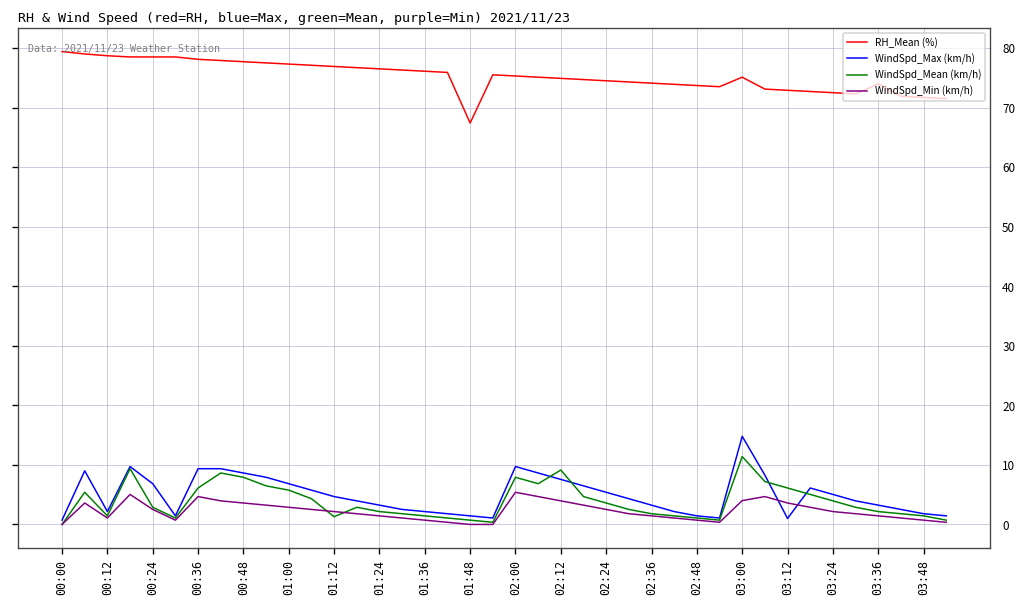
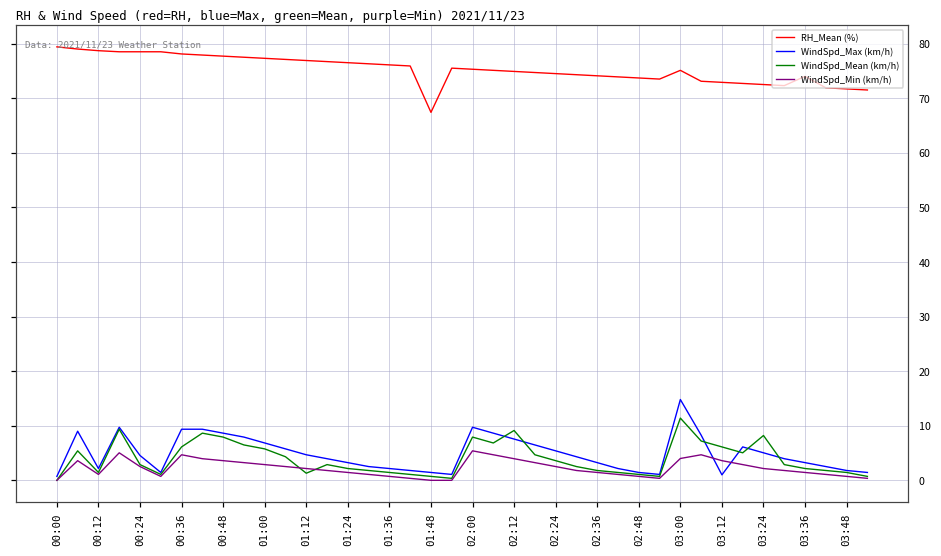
  {
    "RH_Mean (%)": {
      "00:12": 79,
      "00:24": 79,
      "00:36": 78,
      "00:48": 78,
      "01:00": 77,
      "01:12": 77,
      "01:24": 77,
      "01:36": 76,
      "01:48": 67,
      "02:00": 75,
      "02:12": 75,
      "02:24": 75,
      "02:36": 74,
      "02:48": 74,
      "03:00": 75,
      "03:12": 73,
      "03:24": 73
    },
    "WindSpd_Max (km/h)": {
      "00:00": 1,
      "00:12": 2,
-     "00:24": 7,
+     "00:24": 5,
      "00:36": 9,
      "00:48": 9,
      "01:00": 7,
      "01:12": 5,
      "01:24": 3,
      "01:36": 2,
      "01:48": 1,
      "02:00": 10,
      "02:12": 8,
      "02:24": 5,
      "02:36": 3,
      "03:00": 15,
      "03:12": 1,
      "03:24": 5,
      "03:36": 3
    },
    "WindSpd_Mean (km/h)": {
      "00:36": 6,
      "00:48": 8,
      "01:00": 6,
      "01:12": 1,
      "01:24": 2,
      "01:36": 1,
      "01:48": 1,
      "02:00": 8,
      "02:12": 9,
      "02:24": 4,
      "03:00": 11,
      "03:12": 6,
-     "03:24": 4,
+     "03:24": 8,
      "03:36": 2
    },
    "WindSpd_Min (km/h)": {
      "00:36": 5,
      "00:48": 4,
      "01:00": 3,
      "01:12": 2,
      "01:24": 1,
      "01:36": 1,
      "01:48": 0,
      "02:00": 5,
      "02:12": 4,
      "02:24": 3,
      "03:00": 4,
      "03:12": 4,
      "03:24": 2,
      "03:36": 1,
      "03:48": 1
    }
  }
